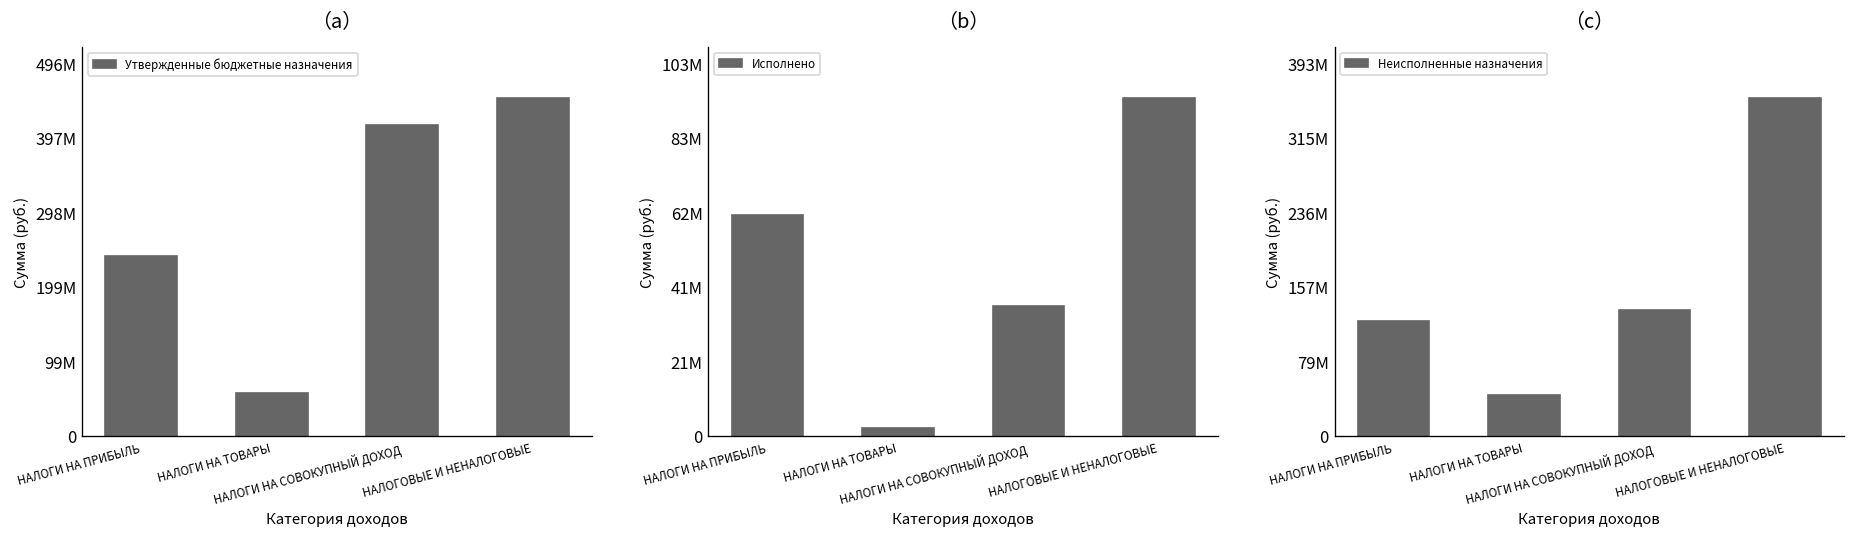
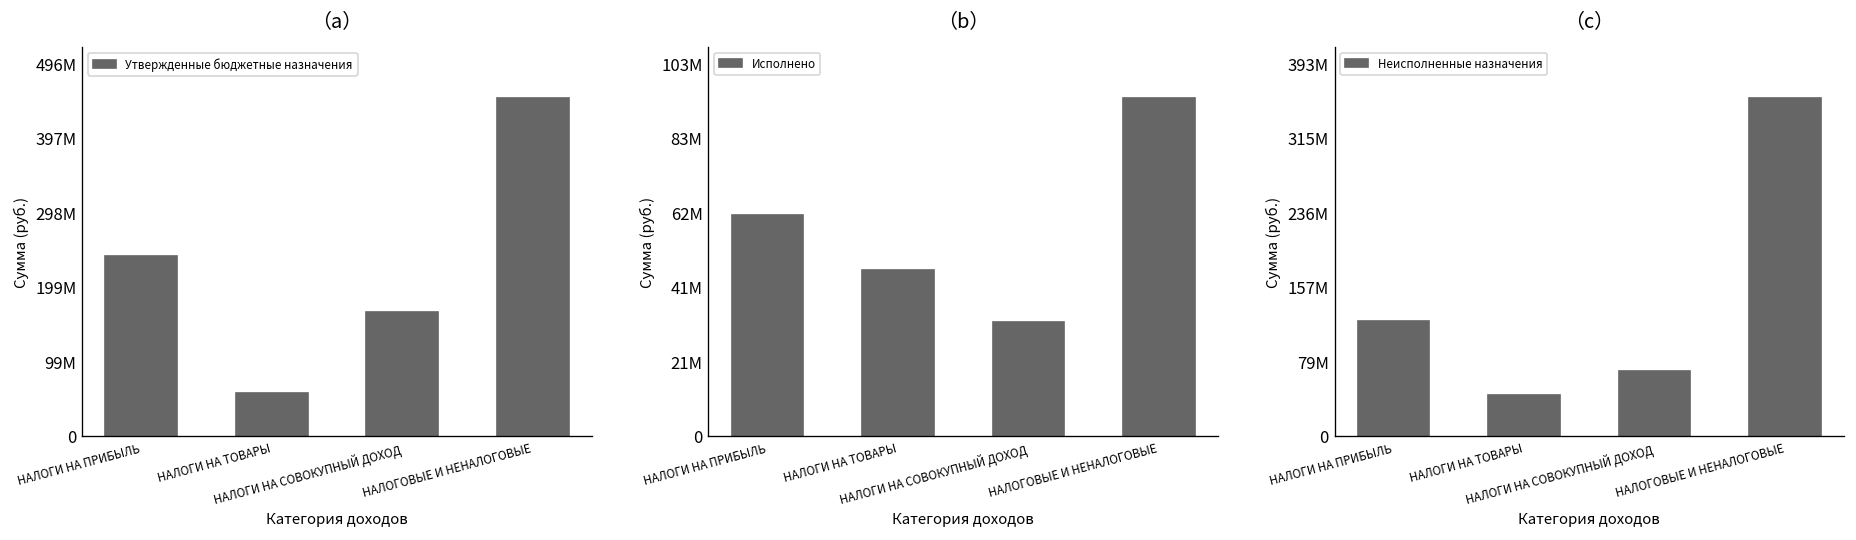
  {
    "（a）": {
      "НАЛОГИ НА ПРИБЫЛЬ": 240000000,
      "НАЛОГИ НА ТОВАРЫ": 60000000,
-     "НАЛОГИ НА СОВОКУПНЫЙ ДОХОД": 410000000,
+     "НАЛОГИ НА СОВОКУПНЫЙ ДОХОД": 160000000,
      "НАЛОГОВЫЕ И НЕНАЛОГОВЫЕ": 450000000
    },
    "（b）": {
      "НАЛОГИ НА ПРИБЫЛЬ": 61000000,
-     "НАЛОГИ НА ТОВАРЫ": 2000000,
-     "НАЛОГИ НА СОВОКУПНЫЙ ДОХОД": 36000000,
+     "НАЛОГИ НА ТОВАРЫ": 46000000,
+     "НАЛОГИ НА СОВОКУПНЫЙ ДОХОД": 31000000,
      "НАЛОГОВЫЕ И НЕНАЛОГОВЫЕ": 94000000
    },
    "（c）": {
      "НАЛОГИ НА ПРИБЫЛЬ": 120000000,
      "НАЛОГИ НА ТОВАРЫ": 40000000,
-     "НАЛОГИ НА СОВОКУПНЫЙ ДОХОД": 130000000,
+     "НАЛОГИ НА СОВОКУПНЫЙ ДОХОД": 70000000,
      "НАЛОГОВЫЕ И НЕНАЛОГОВЫЕ": 360000000
    }
  }
